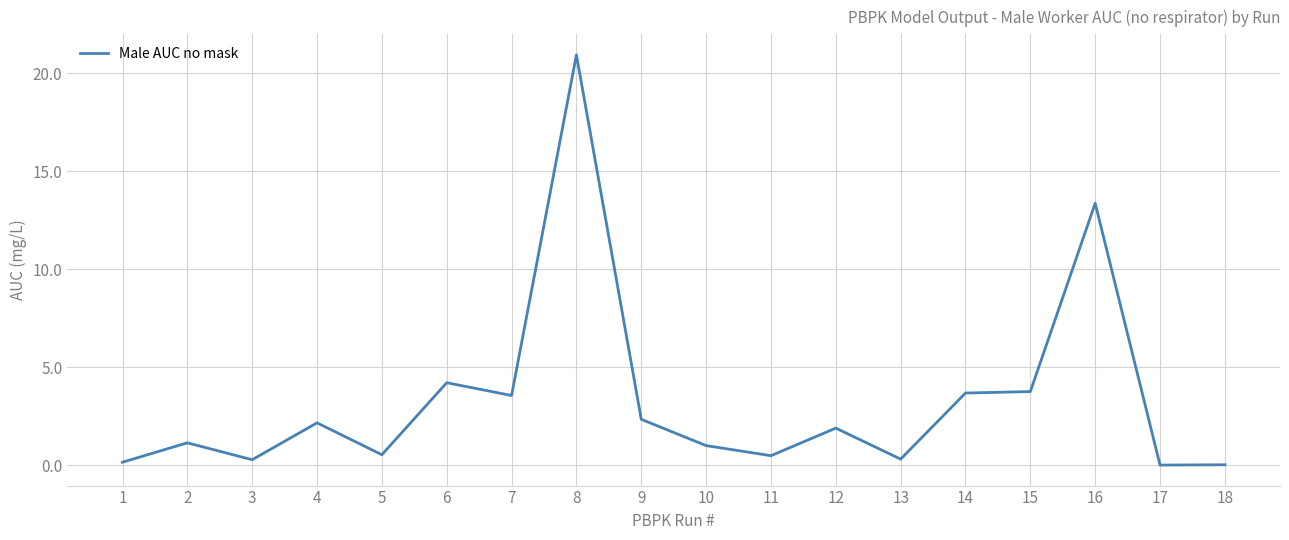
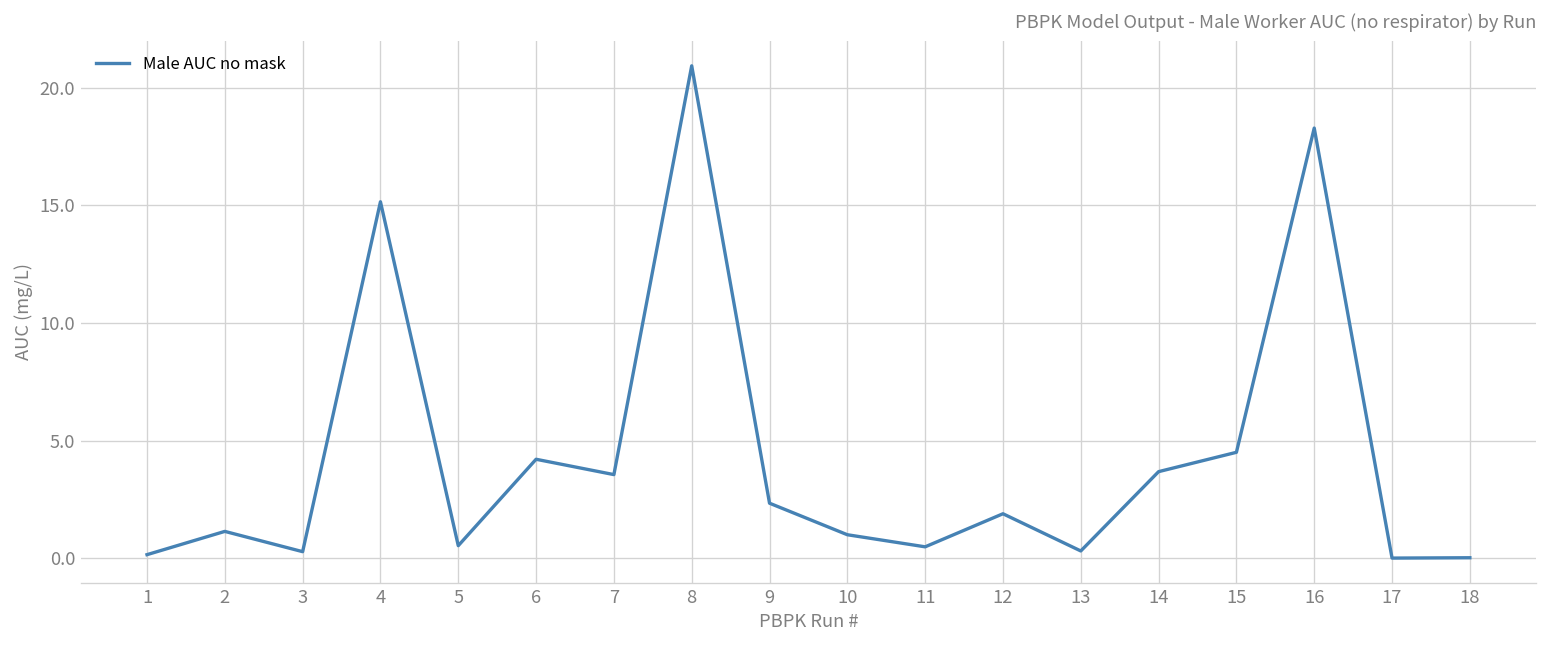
  {
    "1": 0.1,
    "2": 1.1,
    "3": 0.3,
-   "4": 2.2,
+   "4": 15.2,
    "5": 0.5,
    "6": 4.2,
    "7": 3.6,
    "8": 20.9,
    "9": 2.3,
    "10": 1.0,
    "11": 0.5,
    "12": 1.9,
    "13": 0.3,
    "14": 3.7,
-   "15": 3.8,
-   "16": 13.4,
+   "15": 4.5,
+   "16": 18.3,
    "17": 0.0,
    "18": 0.0
  }
